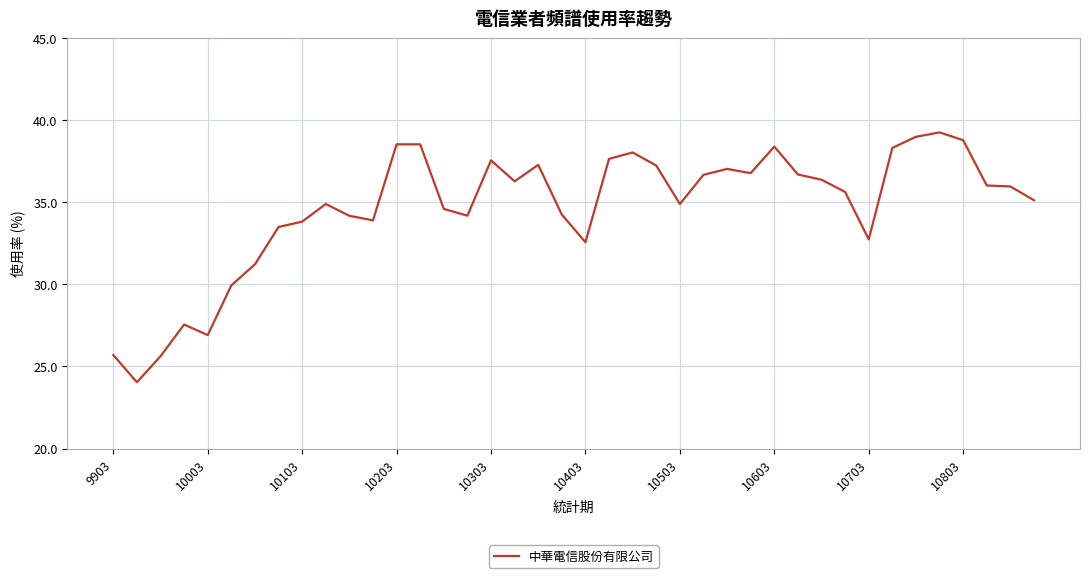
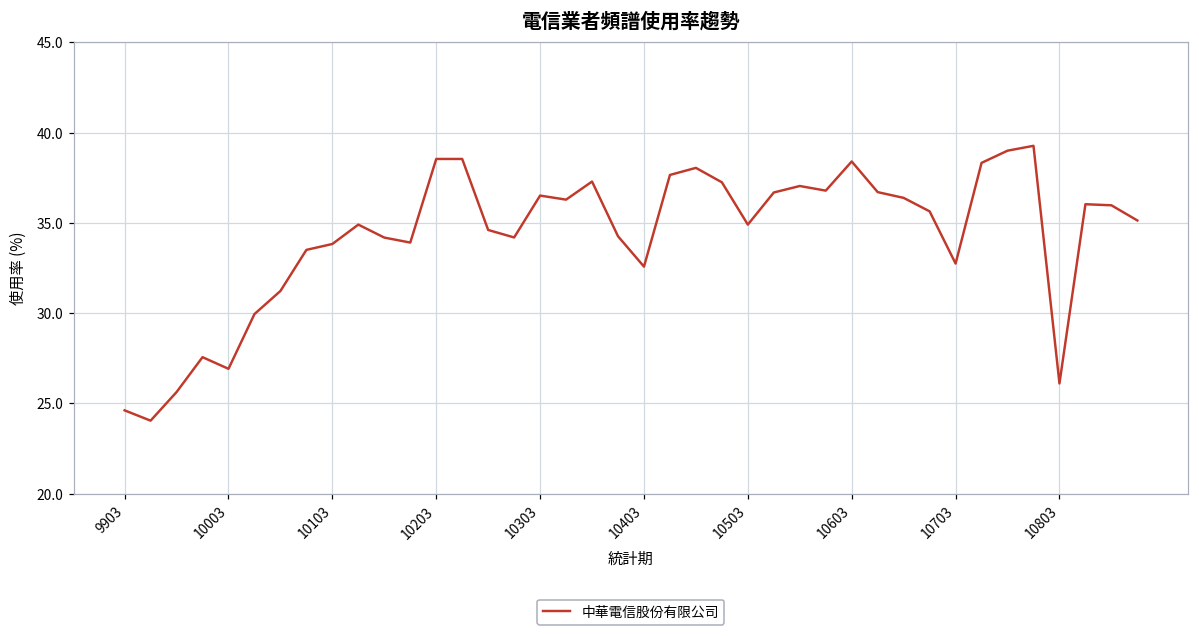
  {
-   "9903": 25.7,
+   "9903": 24.6,
    "10003": 26.9,
    "10103": 33.8,
    "10203": 38.5,
-   "10303": 37.6,
+   "10303": 36.5,
    "10403": 32.6,
    "10503": 34.9,
    "10603": 38.4,
    "10703": 32.7,
-   "10803": 38.8
+   "10803": 26.1
  }
